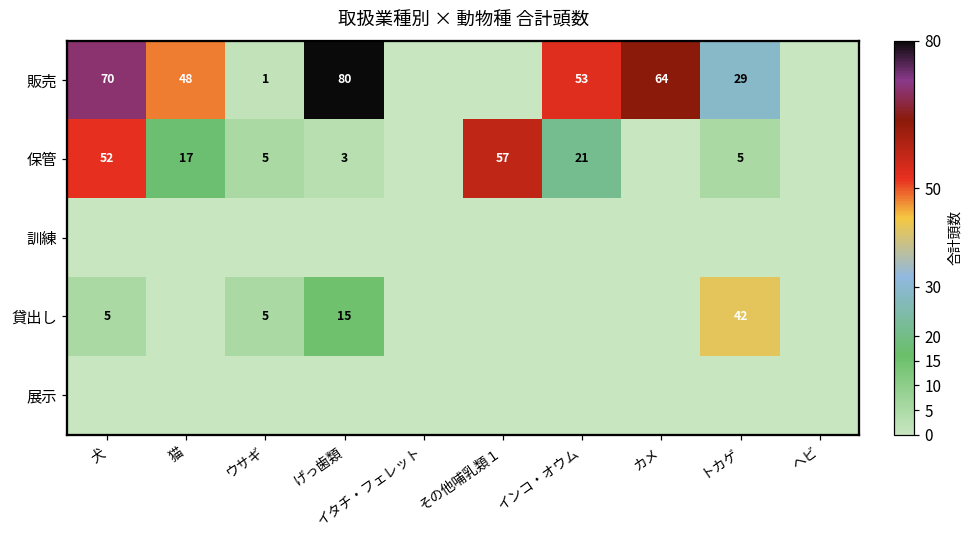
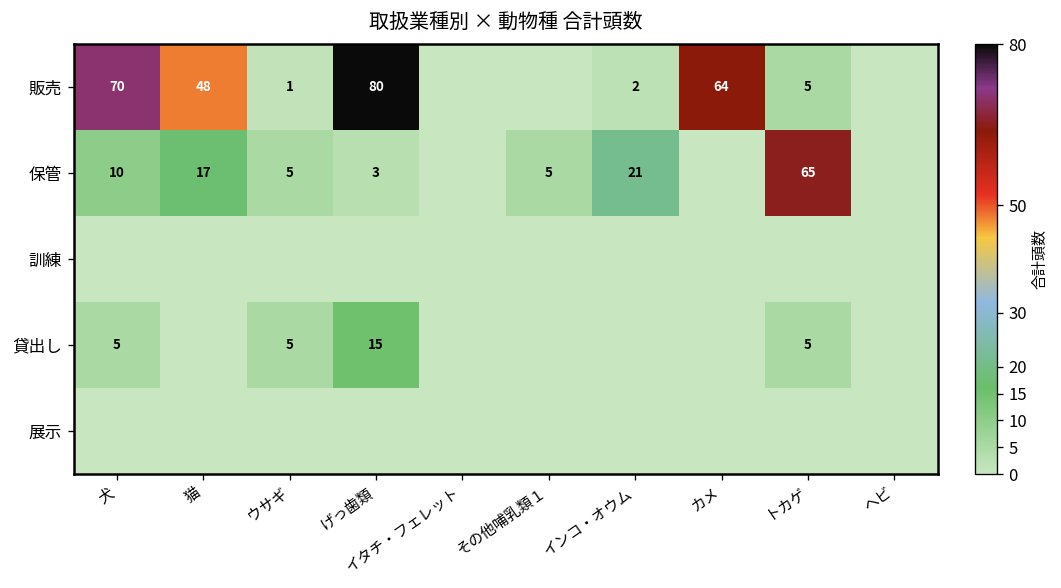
  {
    "販売": {
      "犬": 70,
      "猫": 48,
      "ウサギ": 1,
      "げっ歯類": 80,
-     "インコ・オウム": 53,
+     "インコ・オウム": 2,
      "カメ": 64,
-     "トカゲ": 29
+     "トカゲ": 5
    },
    "保管": {
-     "犬": 52,
+     "犬": 10,
      "猫": 17,
      "ウサギ": 5,
      "げっ歯類": 3,
-     "その他哺乳類１": 57,
+     "その他哺乳類１": 5,
      "インコ・オウム": 21,
-     "トカゲ": 5
+     "トカゲ": 65
    },
    "貸出し": {
      "犬": 5,
      "ウサギ": 5,
      "げっ歯類": 15,
-     "トカゲ": 42
+     "トカゲ": 5
    }
  }
